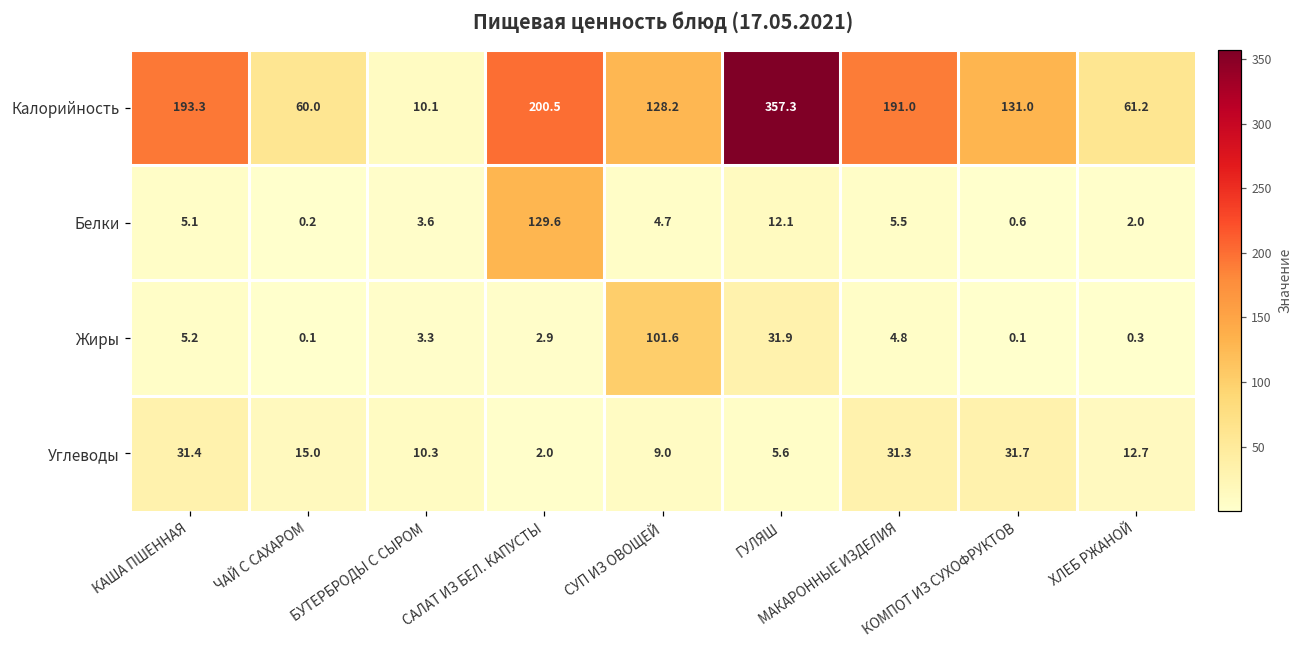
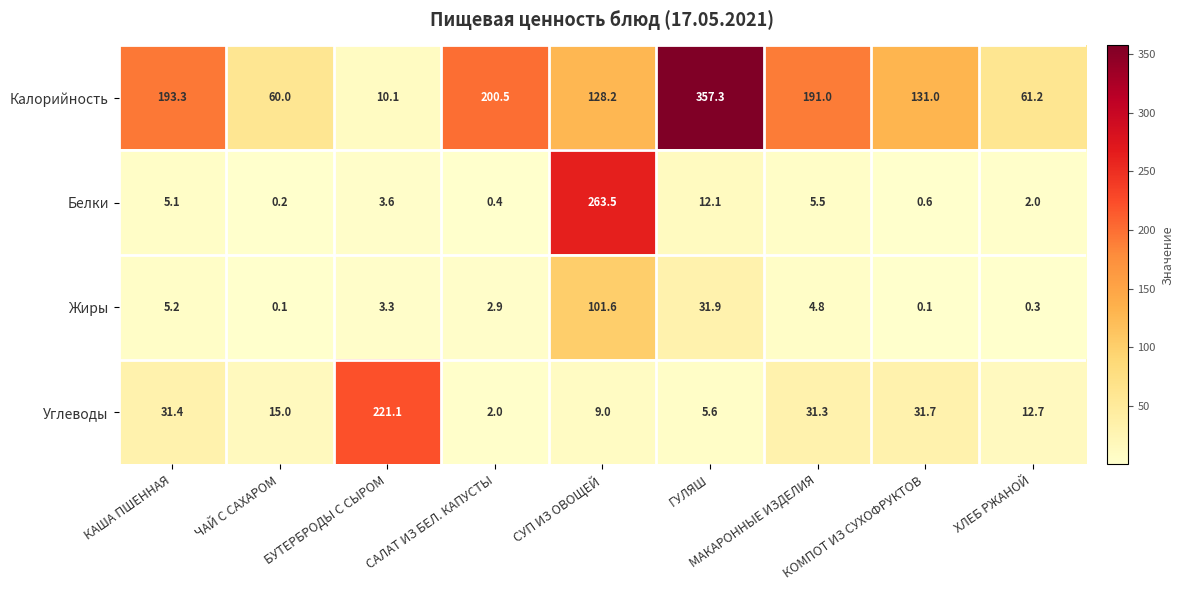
  {
    "Калорийность": {
      "КАША ПШЕННАЯ": 193.3,
      "ЧАЙ С САХАРОМ": 60.0,
      "БУТЕРБРОДЫ С СЫРОМ": 10.1,
      "САЛАТ ИЗ БЕЛ. КАПУСТЫ": 200.5,
      "СУП ИЗ ОВОЩЕЙ": 128.2,
      "ГУЛЯШ": 357.3,
      "МАКАРОННЫЕ ИЗДЕЛИЯ": 191.0,
      "КОМПОТ ИЗ СУХОФРУКТОВ": 131.0,
      "ХЛЕБ РЖАНОЙ": 61.2
    },
    "Белки": {
      "КАША ПШЕННАЯ": 5.1,
      "ЧАЙ С САХАРОМ": 0.2,
      "БУТЕРБРОДЫ С СЫРОМ": 3.6,
-     "САЛАТ ИЗ БЕЛ. КАПУСТЫ": 129.6,
-     "СУП ИЗ ОВОЩЕЙ": 4.7,
+     "САЛАТ ИЗ БЕЛ. КАПУСТЫ": 0.4,
+     "СУП ИЗ ОВОЩЕЙ": 263.5,
      "ГУЛЯШ": 12.1,
      "МАКАРОННЫЕ ИЗДЕЛИЯ": 5.5,
      "КОМПОТ ИЗ СУХОФРУКТОВ": 0.6,
      "ХЛЕБ РЖАНОЙ": 2.0
    },
    "Жиры": {
      "КАША ПШЕННАЯ": 5.2,
      "ЧАЙ С САХАРОМ": 0.1,
      "БУТЕРБРОДЫ С СЫРОМ": 3.3,
      "САЛАТ ИЗ БЕЛ. КАПУСТЫ": 2.9,
      "СУП ИЗ ОВОЩЕЙ": 101.6,
      "ГУЛЯШ": 31.9,
      "МАКАРОННЫЕ ИЗДЕЛИЯ": 4.8,
      "КОМПОТ ИЗ СУХОФРУКТОВ": 0.1,
      "ХЛЕБ РЖАНОЙ": 0.3
    },
    "Углеводы": {
      "КАША ПШЕННАЯ": 31.4,
      "ЧАЙ С САХАРОМ": 15.0,
-     "БУТЕРБРОДЫ С СЫРОМ": 10.3,
+     "БУТЕРБРОДЫ С СЫРОМ": 221.1,
      "САЛАТ ИЗ БЕЛ. КАПУСТЫ": 2.0,
      "СУП ИЗ ОВОЩЕЙ": 9.0,
      "ГУЛЯШ": 5.6,
      "МАКАРОННЫЕ ИЗДЕЛИЯ": 31.3,
      "КОМПОТ ИЗ СУХОФРУКТОВ": 31.7,
      "ХЛЕБ РЖАНОЙ": 12.7
    }
  }
